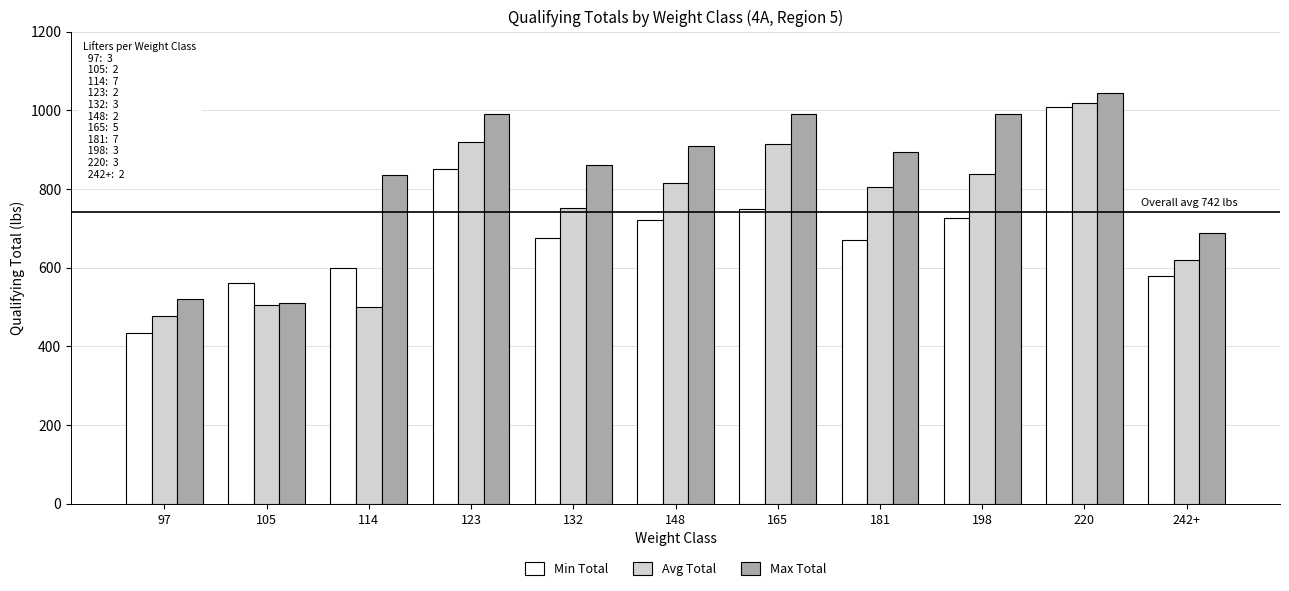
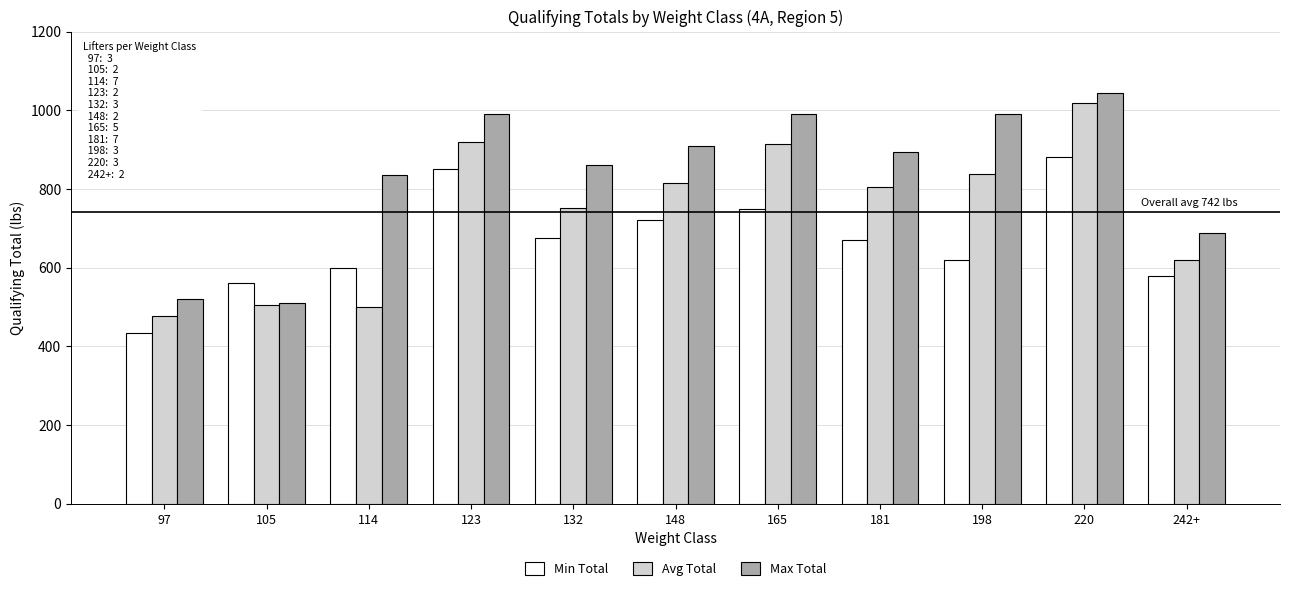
  {
    "Min Total": {
      "97": 440,
      "105": 560,
      "114": 600,
      "123": 850,
      "132": 680,
      "148": 720,
      "165": 750,
      "181": 670,
-     "198": 730,
-     "220": 1010,
+     "198": 620,
+     "220": 880,
      "242+": 580
    },
    "Avg Total": {
      "97": 480,
      "105": 510,
      "114": 500,
      "123": 920,
      "132": 750,
      "148": 820,
      "165": 910,
      "181": 810,
      "198": 840,
      "220": 1020,
      "242+": 620
    },
    "Max Total": {
      "97": 520,
      "105": 510,
      "114": 840,
      "123": 990,
      "132": 860,
      "148": 910,
      "165": 990,
      "181": 900,
      "198": 990,
      "220": 1050
    }
  }
